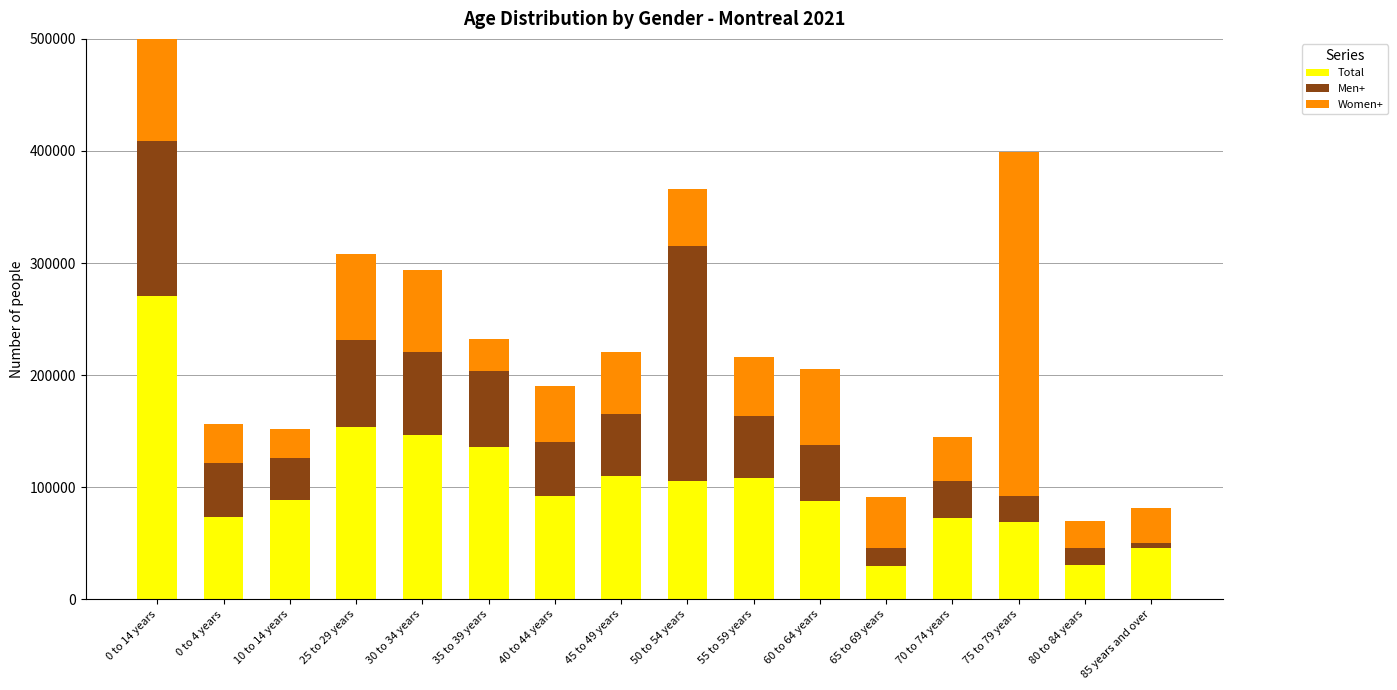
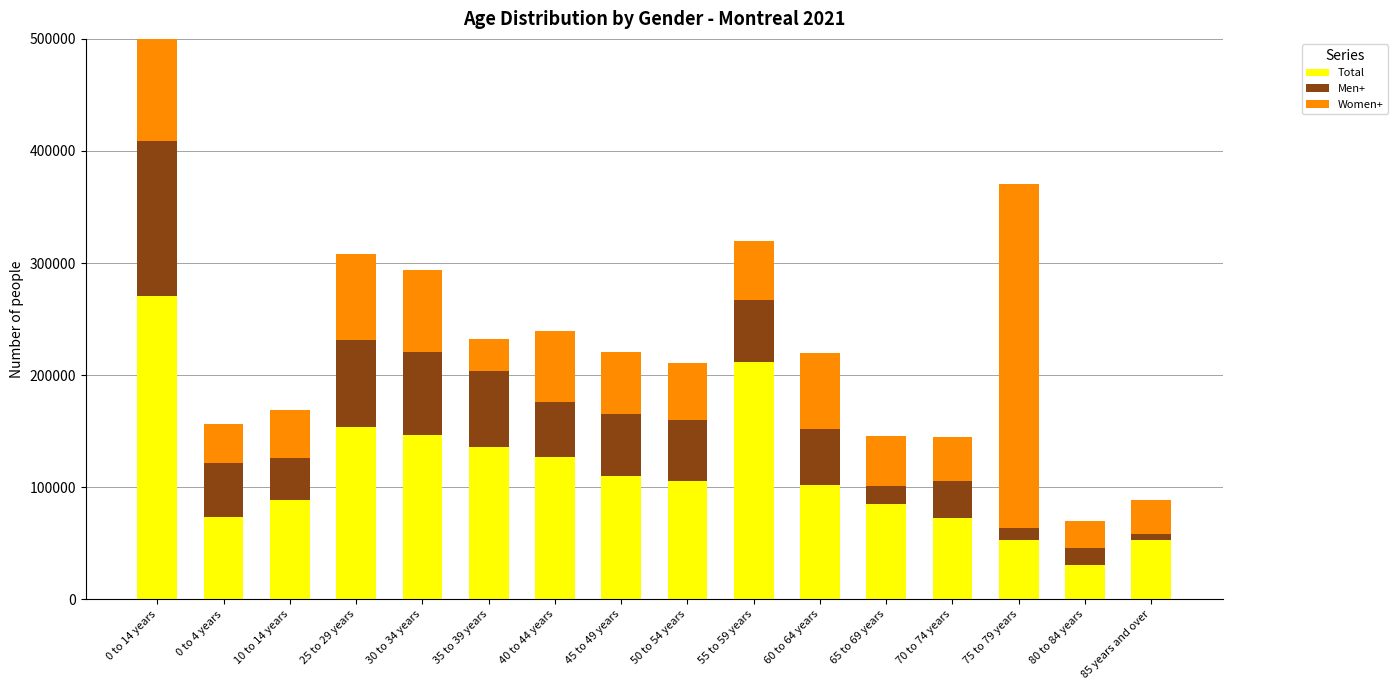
  {
    "Total": {
      "0 to 14 years": 270000,
      "0 to 4 years": 74000,
      "10 to 14 years": 88000,
      "25 to 29 years": 154000,
      "30 to 34 years": 147000,
      "35 to 39 years": 136000,
-     "40 to 44 years": 92000,
+     "40 to 44 years": 127000,
      "45 to 49 years": 110000,
      "50 to 54 years": 106000,
-     "55 to 59 years": 108000,
-     "60 to 64 years": 88000,
-     "65 to 69 years": 30000,
+     "55 to 59 years": 212000,
+     "60 to 64 years": 102000,
+     "65 to 69 years": 85000,
      "70 to 74 years": 72000,
-     "75 to 79 years": 69000,
+     "75 to 79 years": 53000,
      "80 to 84 years": 30000,
-     "85 years and over": 46000
+     "85 years and over": 53000
    },
    "Men+": {
      "0 to 14 years": 138000,
      "0 to 4 years": 48000,
      "10 to 14 years": 38000,
      "25 to 29 years": 78000,
      "30 to 34 years": 74000,
      "35 to 39 years": 68000,
      "40 to 44 years": 48000,
      "45 to 49 years": 55000,
-     "50 to 54 years": 209000,
+     "50 to 54 years": 54000,
      "55 to 59 years": 55000,
      "60 to 64 years": 50000,
      "65 to 69 years": 16000,
      "70 to 74 years": 33000,
-     "75 to 79 years": 23000,
+     "75 to 79 years": 11000,
      "80 to 84 years": 16000,
      "85 years and over": 5000
    },
    "Women+": {
      "0 to 4 years": 35000,
-     "10 to 14 years": 26000,
+     "10 to 14 years": 43000,
      "25 to 29 years": 76000,
      "30 to 34 years": 73000,
      "35 to 39 years": 29000,
-     "40 to 44 years": 50000,
+     "40 to 44 years": 63000,
      "45 to 49 years": 55000,
      "50 to 54 years": 51000,
      "55 to 59 years": 53000,
      "60 to 64 years": 68000,
      "65 to 69 years": 45000,
      "70 to 74 years": 39000,
      "75 to 79 years": 307000,
      "80 to 84 years": 24000,
      "85 years and over": 31000
    }
  }
